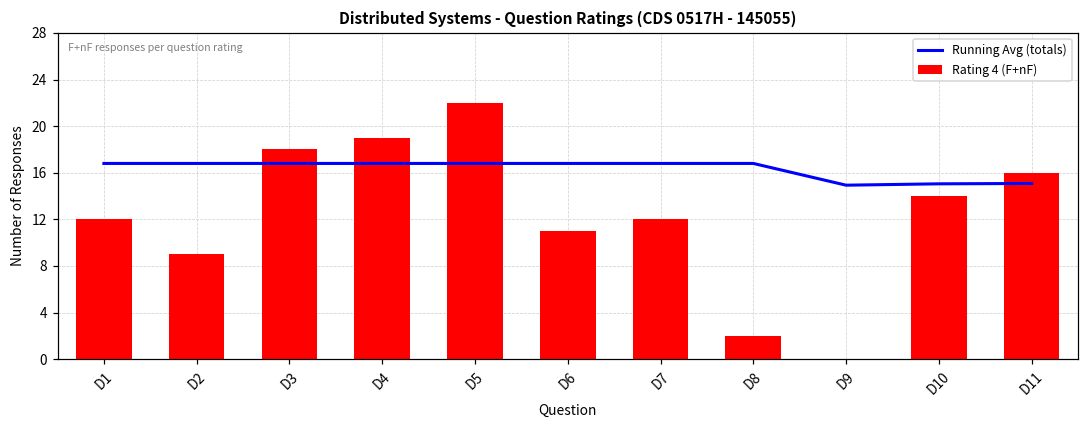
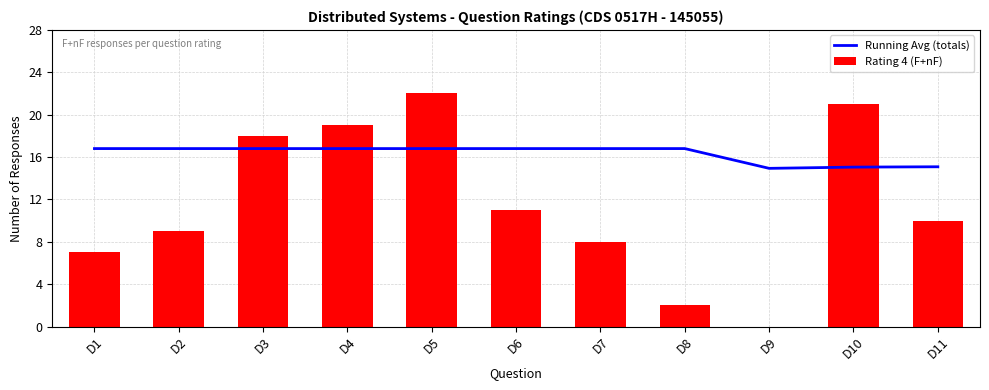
  {
    "Rating 4 (F+nF)": {
-     "D1": 12,
+     "D1": 7,
      "D2": 9,
      "D3": 18,
      "D4": 19,
      "D5": 22,
      "D6": 11,
-     "D7": 12,
+     "D7": 8,
      "D8": 2,
      "D9": 0,
-     "D10": 14,
-     "D11": 16
+     "D10": 21,
+     "D11": 10
    },
    "Running Avg (totals)": {
      "D1": 17,
      "D2": 17,
      "D3": 17,
      "D4": 17,
      "D5": 17,
      "D6": 17,
      "D7": 17,
      "D8": 17,
      "D9": 15,
      "D10": 15,
      "D11": 15
    }
  }
